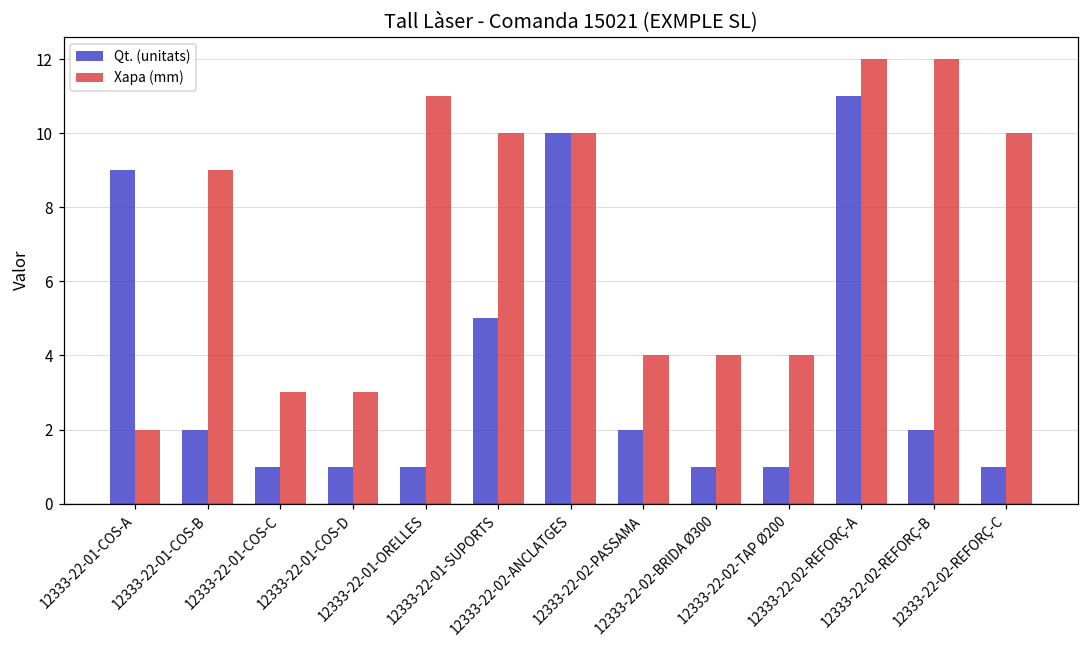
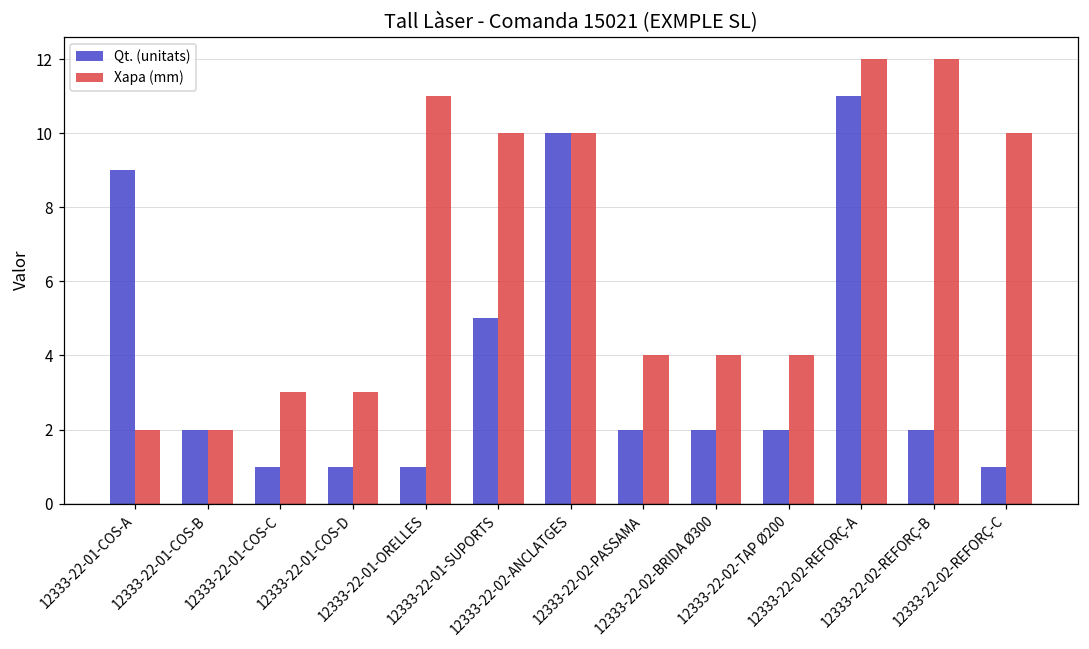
  {
    "Qt. (unitats)": {
      "12333-22-01-COS-A": 9,
      "12333-22-01-COS-B": 2,
      "12333-22-01-COS-C": 1,
      "12333-22-01-COS-D": 1,
      "12333-22-01-ORELLES": 1,
      "12333-22-01-SUPORTS": 5,
      "12333-22-02-ANCLATGES": 10,
      "12333-22-02-PASSAMA": 2,
-     "12333-22-02-BRIDA Ø300": 1,
-     "12333-22-02-TAP Ø200": 1,
+     "12333-22-02-BRIDA Ø300": 2,
+     "12333-22-02-TAP Ø200": 2,
      "12333-22-02-REFORÇ-A": 11,
      "12333-22-02-REFORÇ-B": 2,
      "12333-22-02-REFORÇ-C": 1
    },
    "Xapa (mm)": {
      "12333-22-01-COS-A": 2,
-     "12333-22-01-COS-B": 9,
+     "12333-22-01-COS-B": 2,
      "12333-22-01-COS-C": 3,
      "12333-22-01-COS-D": 3,
      "12333-22-01-ORELLES": 11,
      "12333-22-01-SUPORTS": 10,
      "12333-22-02-ANCLATGES": 10,
      "12333-22-02-PASSAMA": 4,
      "12333-22-02-BRIDA Ø300": 4,
      "12333-22-02-TAP Ø200": 4,
      "12333-22-02-REFORÇ-A": 12,
      "12333-22-02-REFORÇ-B": 12,
      "12333-22-02-REFORÇ-C": 10
    }
  }
